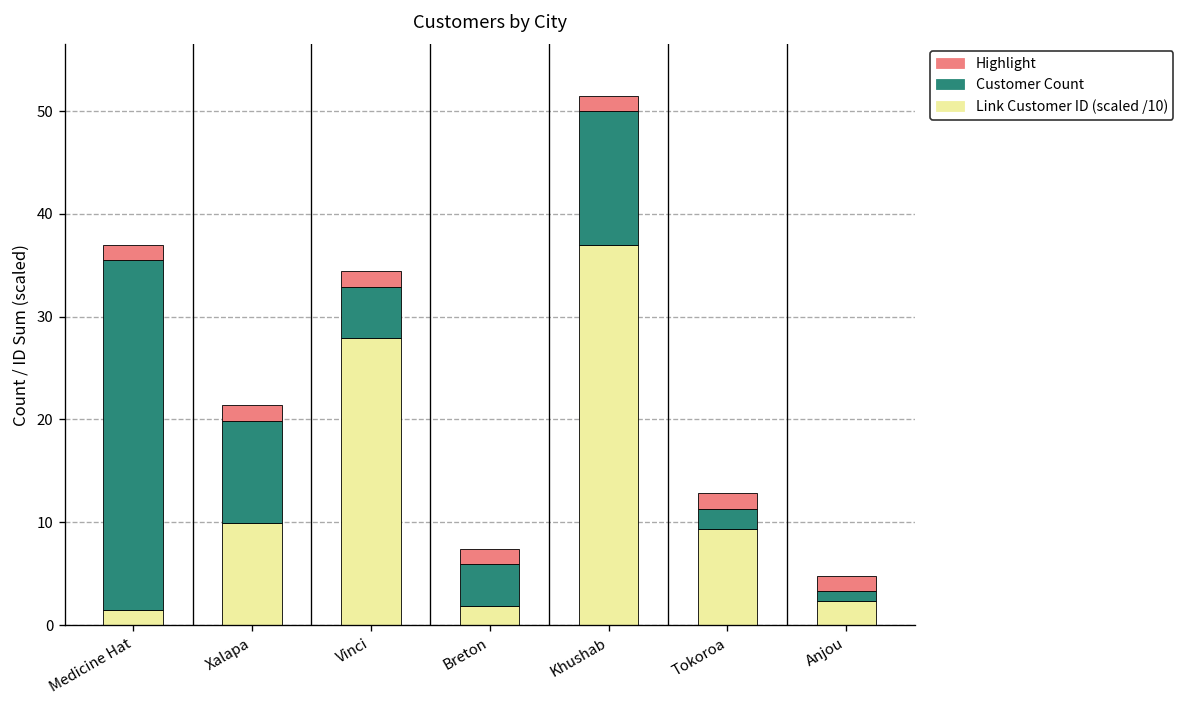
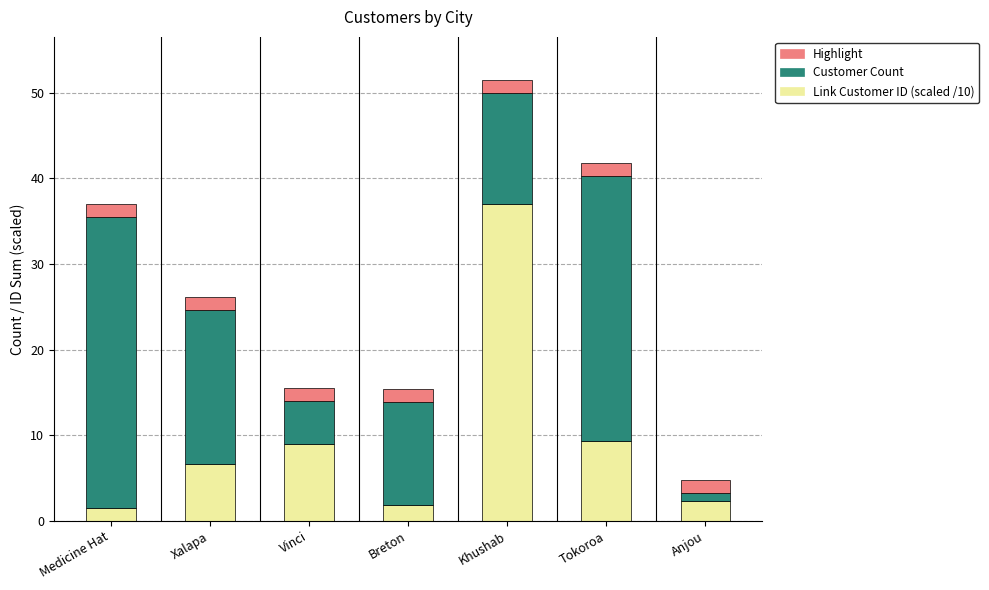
  {
    "Link Customer ID (scaled /10)": {
      "Medicine Hat": 2,
-     "Xalapa": 10,
-     "Vinci": 28,
+     "Xalapa": 7,
+     "Vinci": 9,
      "Breton": 2,
      "Khushab": 37,
      "Tokoroa": 9,
      "Anjou": 2
    },
    "Customer Count": {
      "Medicine Hat": 34,
-     "Xalapa": 10,
+     "Xalapa": 18,
      "Vinci": 5,
-     "Breton": 4,
+     "Breton": 12,
      "Khushab": 13,
-     "Tokoroa": 2,
+     "Tokoroa": 31,
      "Anjou": 1
    },
    "Highlight": {
      "Medicine Hat": 2,
      "Xalapa": 2,
      "Vinci": 2,
      "Breton": 2,
      "Khushab": 2,
      "Tokoroa": 2,
      "Anjou": 2
    }
  }
